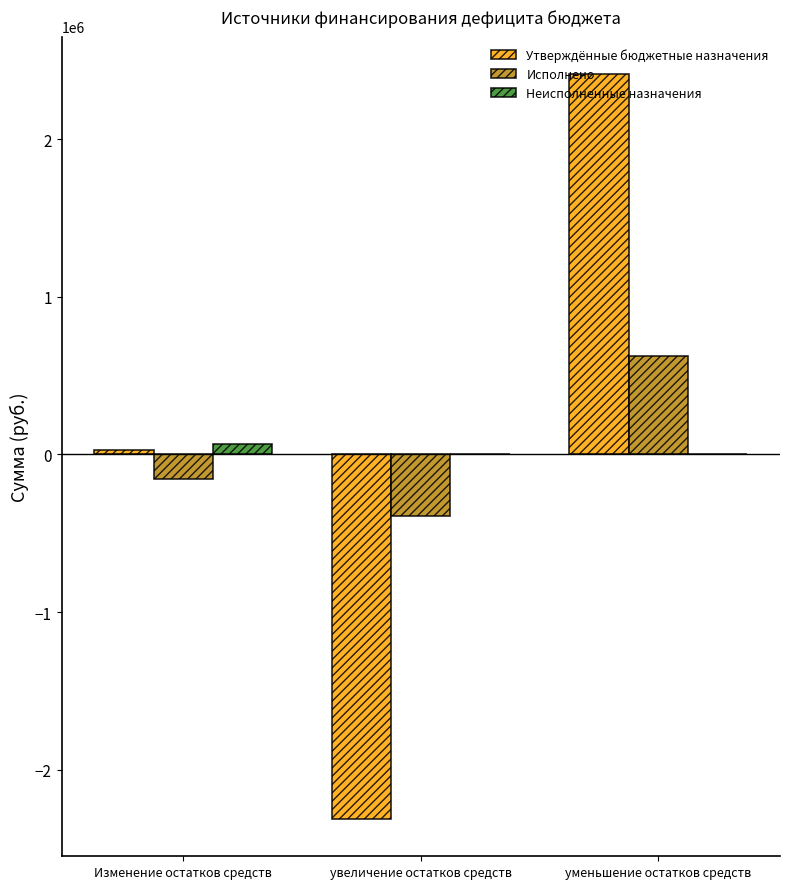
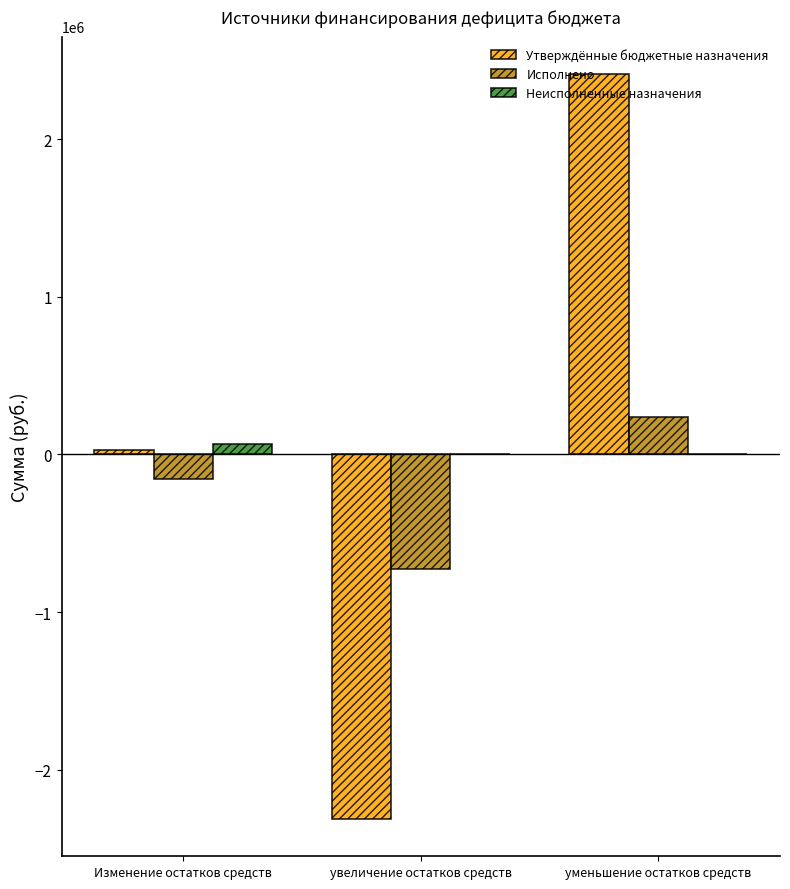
  {
    "Утверждённые бюджетные назначения": {
      "Изменение остатков средств": 30000,
      "увеличение остатков средств": -2310000,
      "уменьшение остатков средств": 2410000
    },
    "Исполнено": {
      "Изменение остатков средств": -160000,
-     "увеличение остатков средств": -390000,
-     "уменьшение остатков средств": 630000
+     "увеличение остатков средств": -730000,
+     "уменьшение остатков средств": 240000
    },
    "Неисполненные назначения": {
      "Изменение остатков средств": 60000,
      "увеличение остатков средств": 0,
      "уменьшение остатков средств": 0
    }
  }
